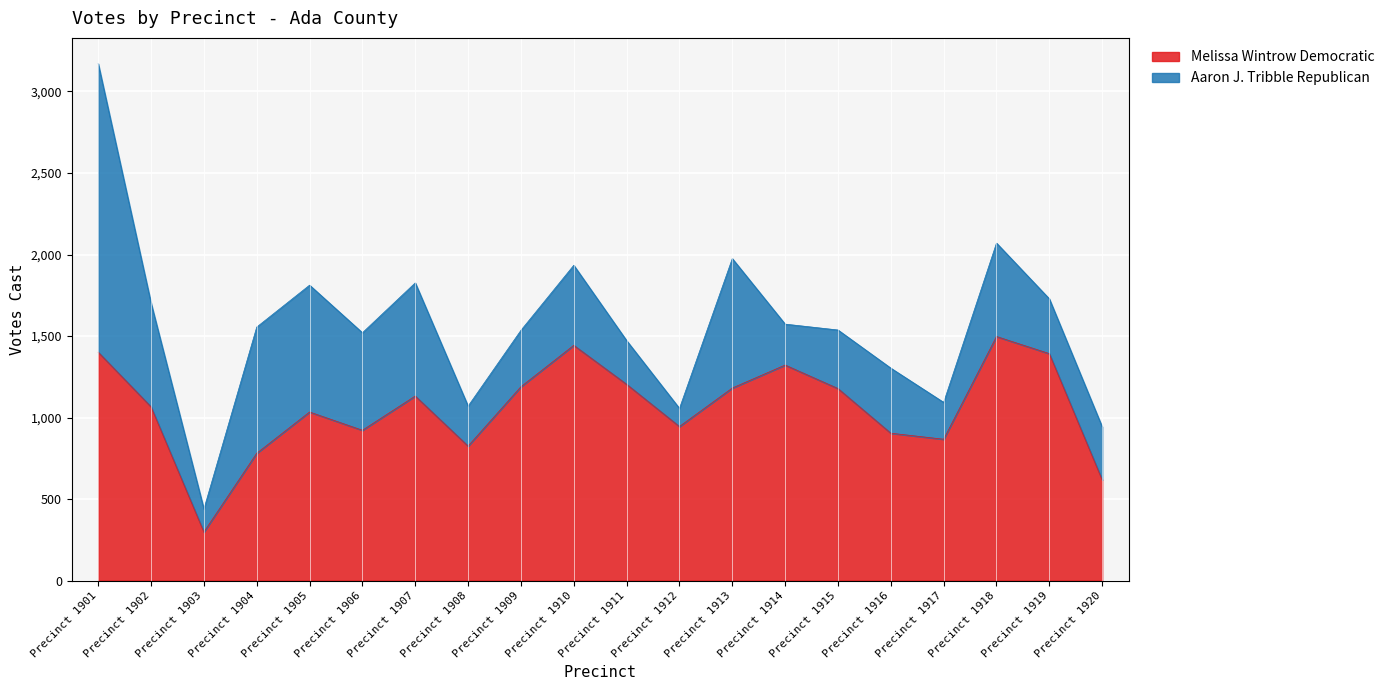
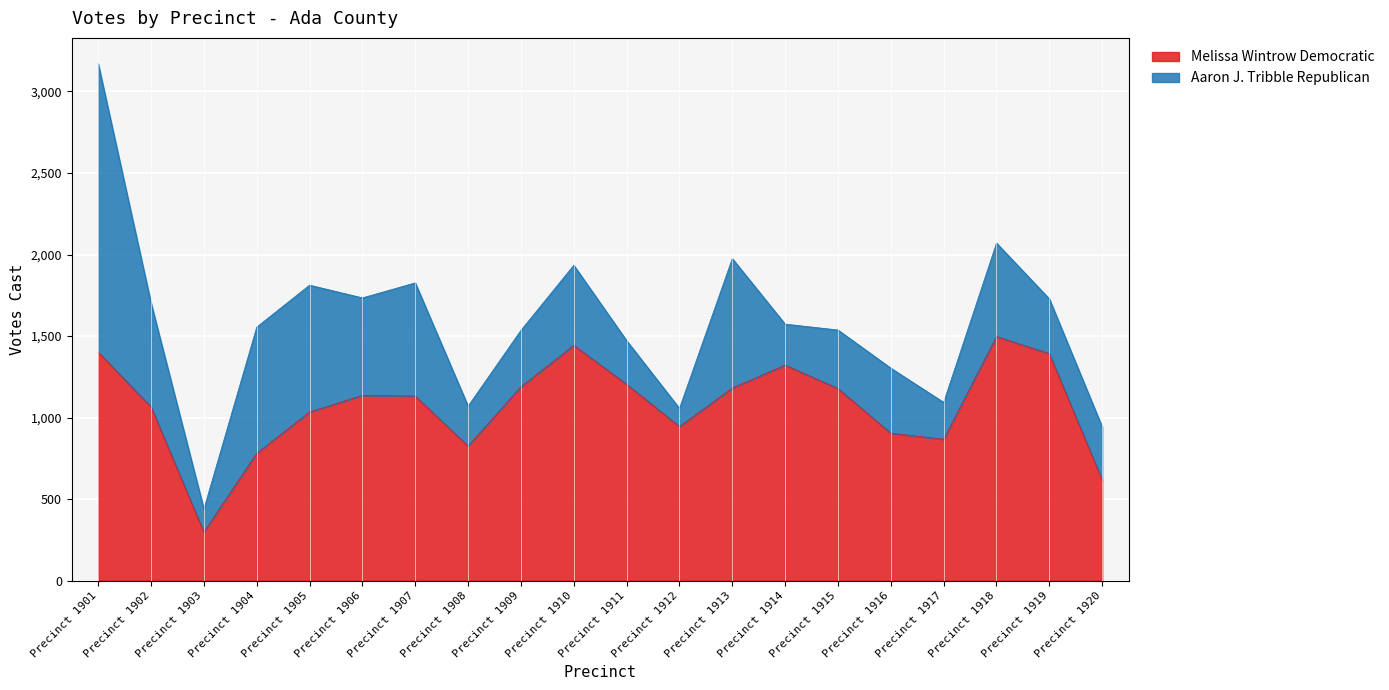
  {
    "Melissa Wintrow Democratic": {
      "Precinct 1901": "1,400",
      "Precinct 1902": "1,070",
      "Precinct 1903": "300",
      "Precinct 1904": "780",
      "Precinct 1905": "1,030",
-     "Precinct 1906": "920",
+     "Precinct 1906": "1,140",
      "Precinct 1907": "1,130",
      "Precinct 1908": "830",
      "Precinct 1909": "1,190",
      "Precinct 1910": "1,440",
      "Precinct 1911": "1,200",
      "Precinct 1912": "950",
      "Precinct 1913": "1,180",
      "Precinct 1914": "1,320",
      "Precinct 1915": "1,180",
      "Precinct 1916": "900",
      "Precinct 1917": "870",
      "Precinct 1918": "1,500",
      "Precinct 1919": "1,390",
      "Precinct 1920": "620"
    },
    "Aaron J. Tribble Republican": {
      "Precinct 1901": "1,770",
      "Precinct 1902": "640",
      "Precinct 1903": "140",
      "Precinct 1904": "770",
      "Precinct 1905": "780",
      "Precinct 1906": "600",
      "Precinct 1907": "690",
      "Precinct 1908": "250",
      "Precinct 1909": "350",
      "Precinct 1910": "490",
      "Precinct 1911": "270",
      "Precinct 1912": "110",
      "Precinct 1913": "790",
      "Precinct 1914": "250",
      "Precinct 1915": "360",
      "Precinct 1916": "400",
      "Precinct 1917": "230",
      "Precinct 1918": "570",
      "Precinct 1919": "340",
      "Precinct 1920": "330"
    }
  }
